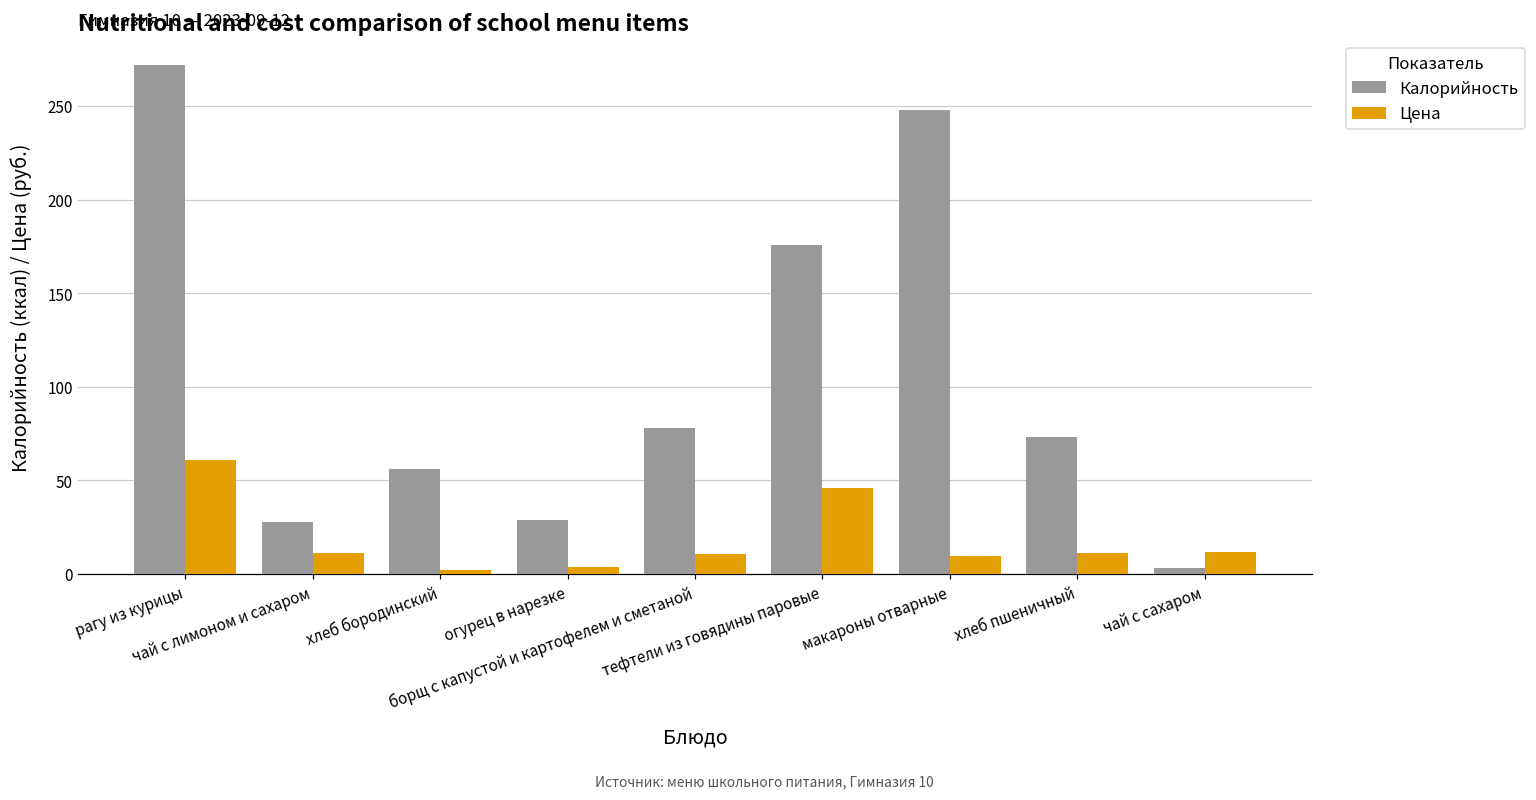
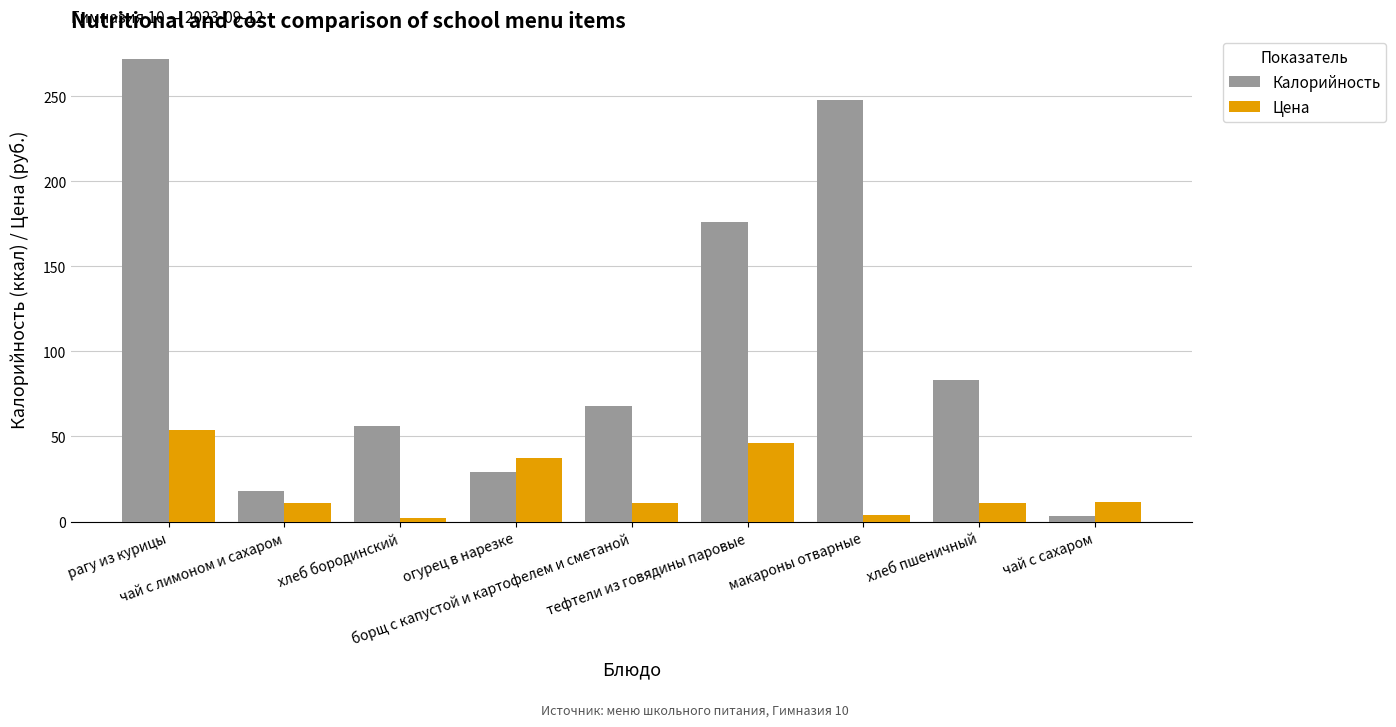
  {
    "Калорийность": {
      "рагу из курицы": 272,
-     "чай с лимоном и сахаром": 28,
+     "чай с лимоном и сахаром": 18,
      "хлеб бородинский": 56,
      "огурец в нарезке": 29,
-     "борщ с капустой и картофелем и сметаной": 78,
+     "борщ с капустой и картофелем и сметаной": 68,
      "тефтели из говядины паровые": 176,
      "макароны отварные": 248,
-     "хлеб пшеничный": 73,
+     "хлеб пшеничный": 83,
      "чай с сахаром": 3
    },
    "Цена": {
-     "рагу из курицы": 61,
+     "рагу из курицы": 54,
      "чай с лимоном и сахаром": 11,
      "хлеб бородинский": 2,
-     "огурец в нарезке": 4,
+     "огурец в нарезке": 37,
      "борщ с капустой и картофелем и сметаной": 11,
      "тефтели из говядины паровые": 46,
-     "макароны отварные": 10,
+     "макароны отварные": 4,
      "хлеб пшеничный": 11,
      "чай с сахаром": 12
    }
  }
